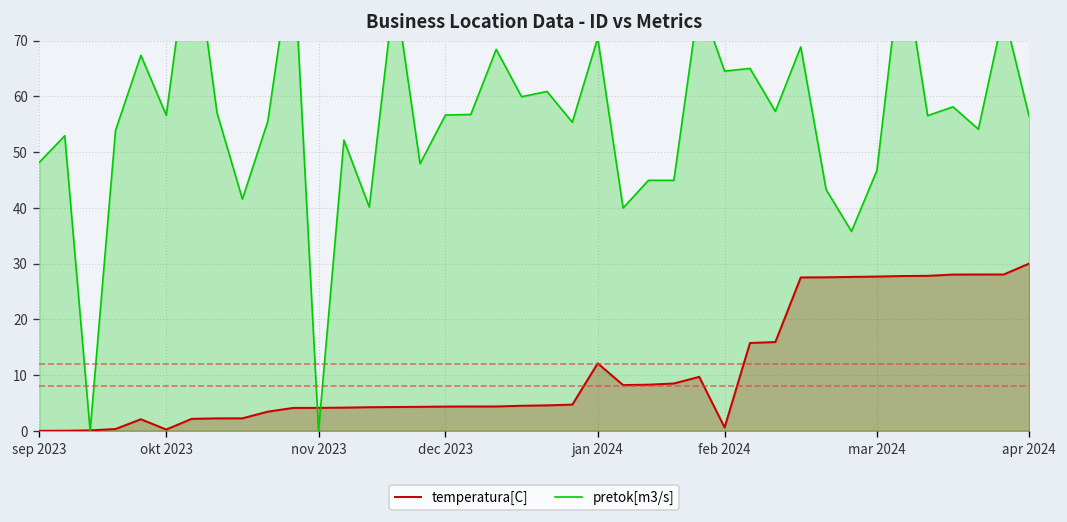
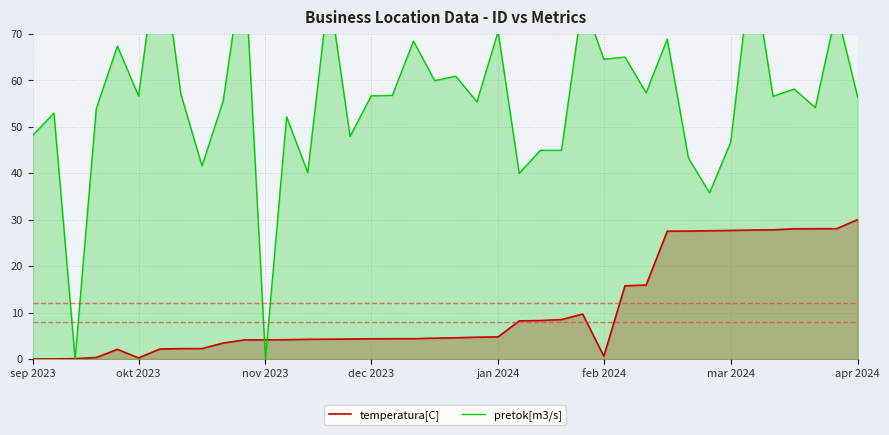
  {
    "temperatura[C]": {
      "sep 2023": 0,
      "okt 2023": 0,
      "nov 2023": 4,
      "dec 2023": 4,
-     "jan 2024": 12,
+     "jan 2024": 5,
      "feb 2024": 1,
      "mar 2024": 28,
      "apr 2024": 30
    },
    "pretok[m3/s]": {
      "sep 2023": 48,
      "okt 2023": 57,
      "nov 2023": 0,
      "dec 2023": 57,
      "feb 2024": 65,
      "mar 2024": 47,
      "apr 2024": 56
    }
  }
